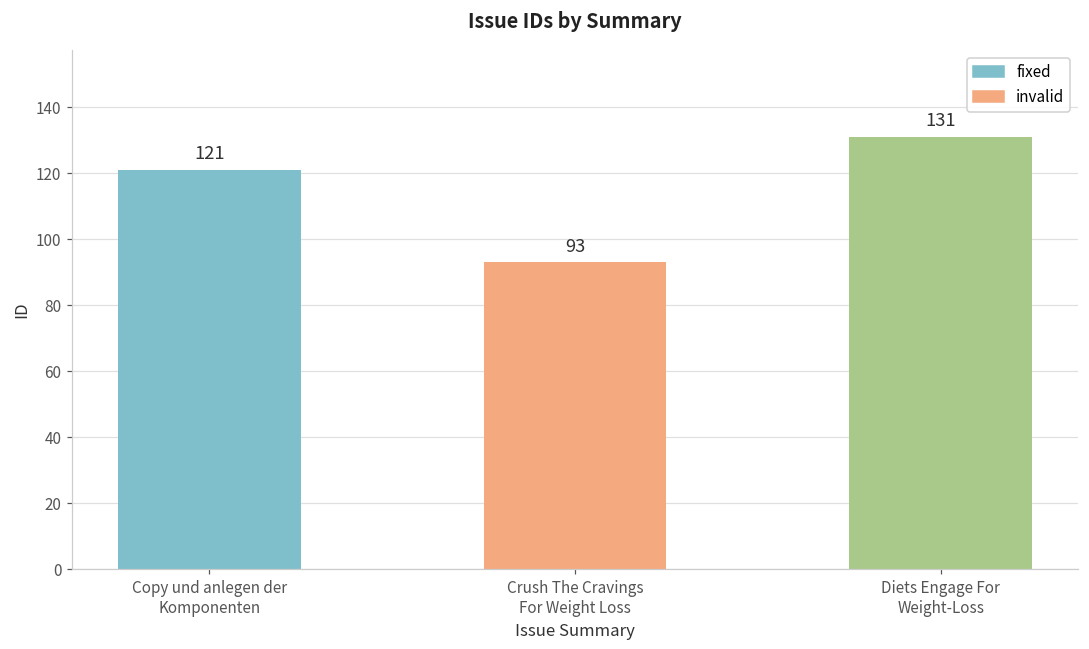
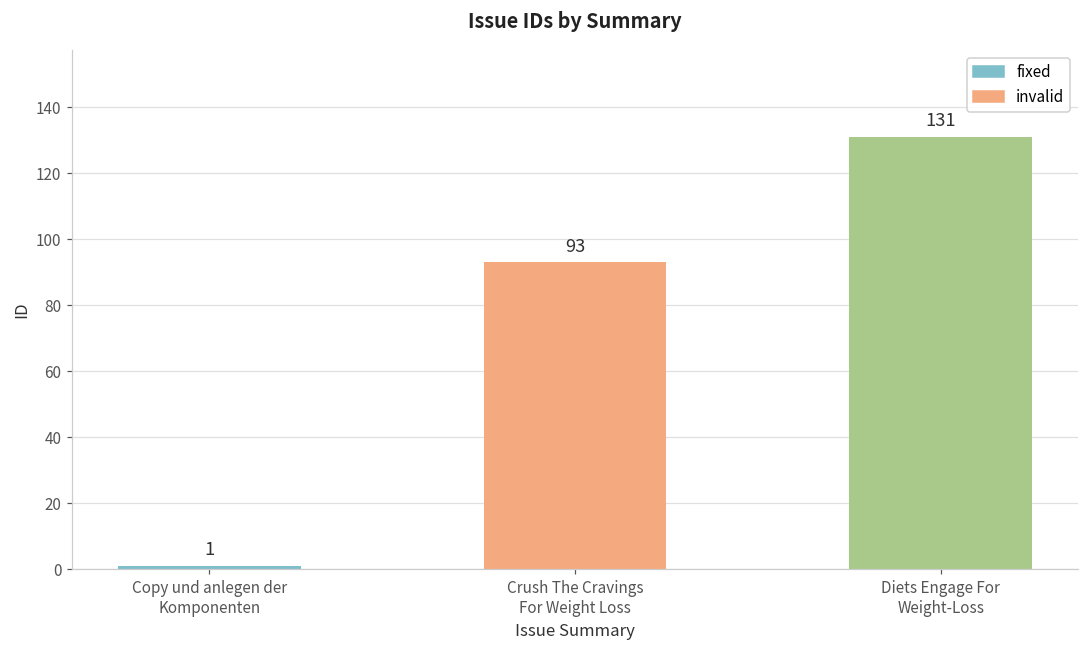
  {
-   "Copy und anlegen der Komponenten": 121,
+   "Copy und anlegen der Komponenten": 1,
    "Crush The Cravings For Weight Loss": 93,
    "Diets Engage For Weight-Loss": 131
  }
